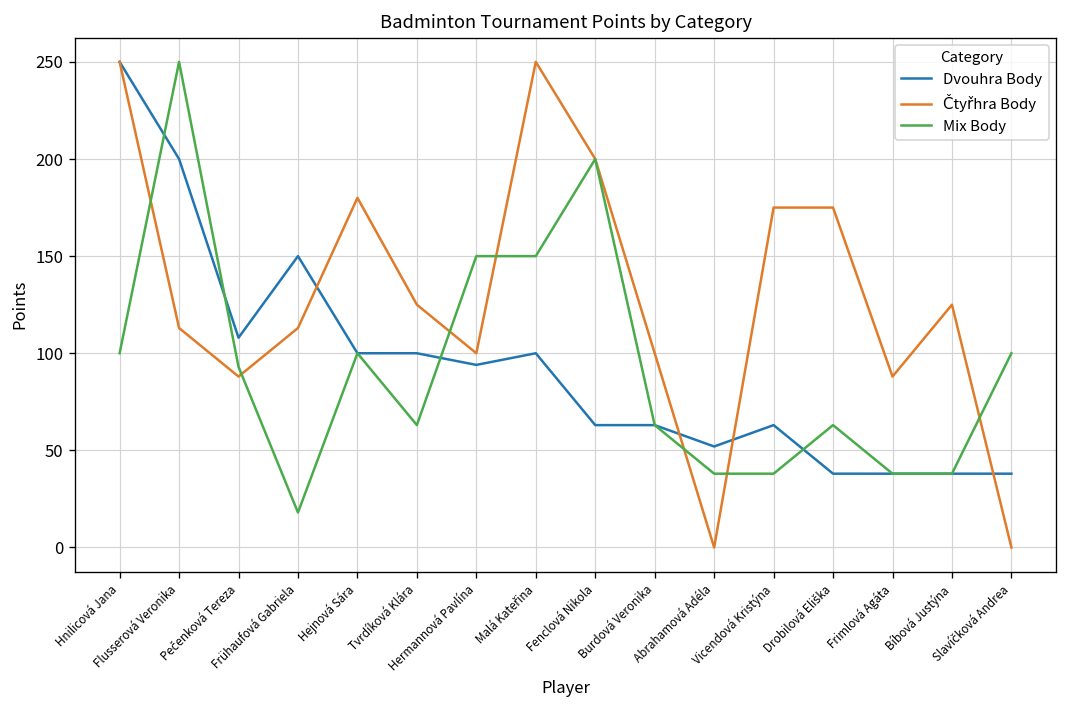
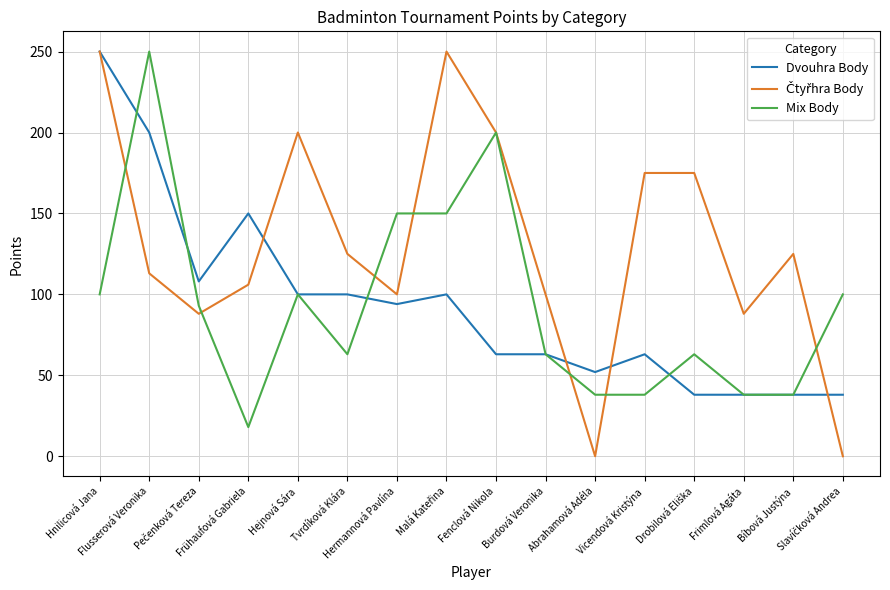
  {
    "Dvouhra Body": {
      "Flusserová Veronika": 200,
      "Pečenková Tereza": 108,
      "Frühaufová Gabriela": 150,
      "Tvrdíková Klára": 100,
      "Hermannová Pavlína": 94,
      "Malá Kateřina": 100,
      "Fenclová Nikola": 63,
      "Abrahamová Adéla": 52,
      "Vicendová Kristýna": 63,
      "Drobilová Eliška": 38,
      "Slavíčková Andrea": 38
    },
    "Čtyřhra Body": {
      "Flusserová Veronika": 113,
      "Pečenková Tereza": 88,
-     "Frühaufová Gabriela": 113,
-     "Hejnová Sára": 180,
+     "Frühaufová Gabriela": 106,
+     "Hejnová Sára": 200,
      "Tvrdíková Klára": 125,
      "Hermannová Pavlína": 100,
      "Malá Kateřina": 250,
      "Burdová Veronika": 100,
      "Abrahamová Adéla": 0,
      "Vicendová Kristýna": 175,
      "Drobilová Eliška": 175,
      "Frimlová Agáta": 88,
      "Bíbová Justýna": 125,
      "Slavíčková Andrea": 0
    },
    "Mix Body": {
      "Hnilicová Jana": 100,
      "Flusserová Veronika": 250,
      "Pečenková Tereza": 93,
      "Frühaufová Gabriela": 18,
      "Tvrdíková Klára": 63,
      "Hermannová Pavlína": 150,
      "Malá Kateřina": 150,
      "Abrahamová Adéla": 38,
      "Vicendová Kristýna": 38,
      "Drobilová Eliška": 63,
      "Slavíčková Andrea": 100
    }
  }
